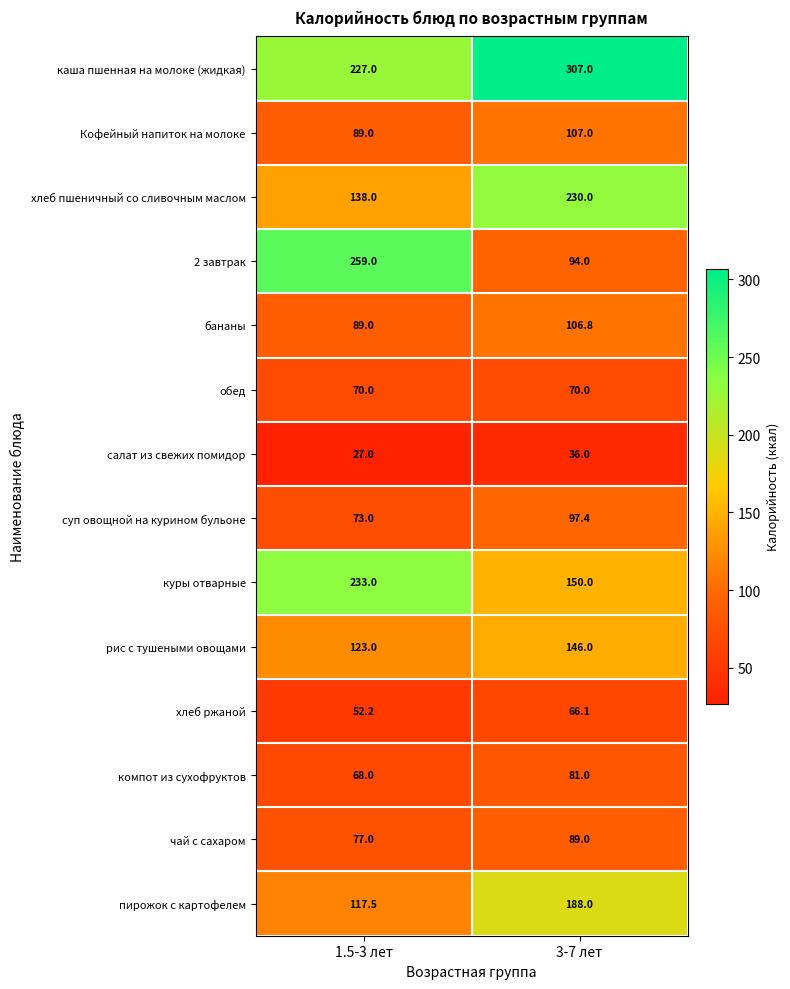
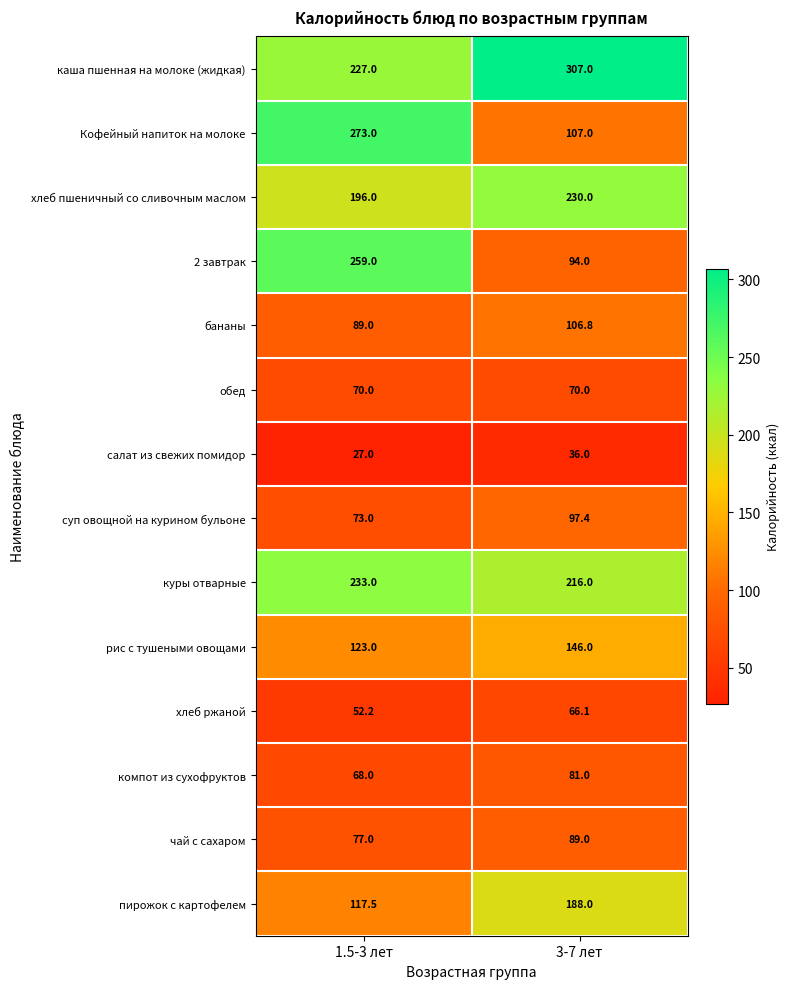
  {
    "каша пшенная на молоке (жидкая)": {
      "1.5-3 лет": 227.0,
      "3-7 лет": 307.0
    },
    "Кофейный напиток на молоке": {
-     "1.5-3 лет": 89.0,
+     "1.5-3 лет": 273.0,
      "3-7 лет": 107.0
    },
    "хлеб пшеничный со сливочным маслом": {
-     "1.5-3 лет": 138.0,
+     "1.5-3 лет": 196.0,
      "3-7 лет": 230.0
    },
    "2 завтрак": {
      "1.5-3 лет": 259.0,
      "3-7 лет": 94.0
    },
    "бананы": {
      "1.5-3 лет": 89.0,
      "3-7 лет": 106.8
    },
    "обед": {
      "1.5-3 лет": 70.0,
      "3-7 лет": 70.0
    },
    "салат из свежих помидор": {
      "1.5-3 лет": 27.0,
      "3-7 лет": 36.0
    },
    "суп овощной на курином бульоне": {
      "1.5-3 лет": 73.0,
      "3-7 лет": 97.4
    },
    "куры отварные": {
      "1.5-3 лет": 233.0,
-     "3-7 лет": 150.0
+     "3-7 лет": 216.0
    },
    "рис с тушеными овощами": {
      "1.5-3 лет": 123.0,
      "3-7 лет": 146.0
    },
    "хлеб ржаной": {
      "1.5-3 лет": 52.2,
      "3-7 лет": 66.1
    },
    "компот из сухофруктов": {
      "1.5-3 лет": 68.0,
      "3-7 лет": 81.0
    },
    "чай с сахаром": {
      "1.5-3 лет": 77.0,
      "3-7 лет": 89.0
    },
    "пирожок с картофелем": {
      "1.5-3 лет": 117.5,
      "3-7 лет": 188.0
    }
  }
